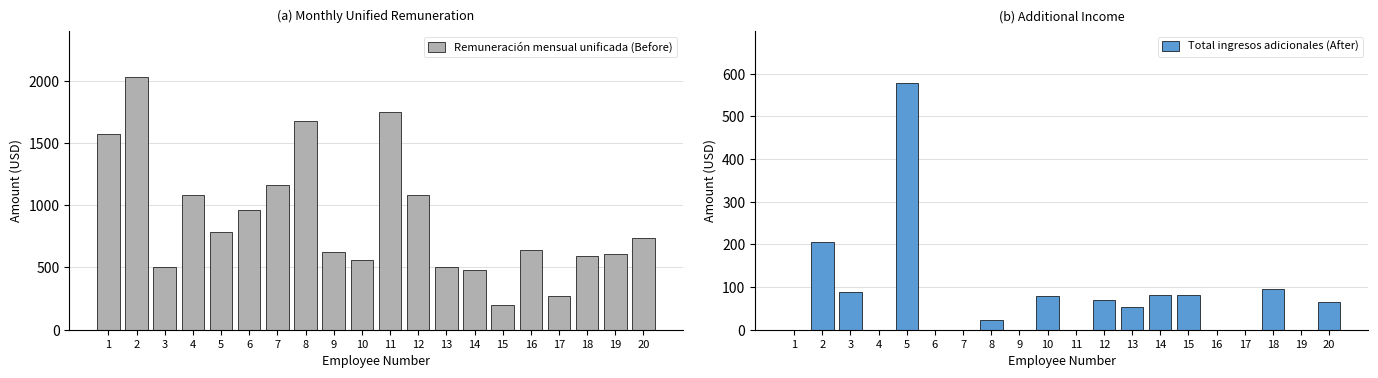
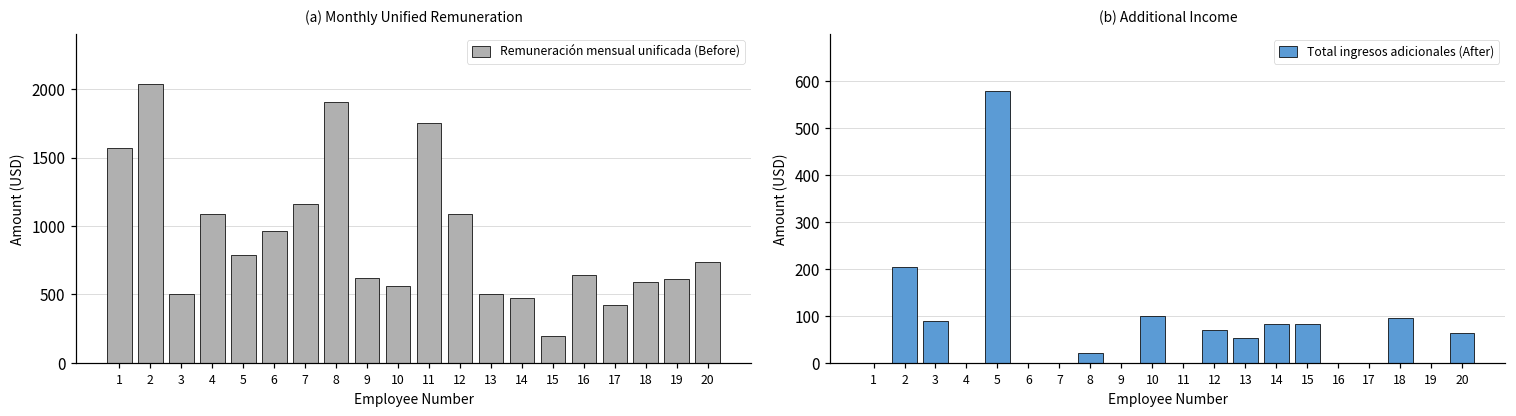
  {
    "(a) Monthly Unified Remuneration": {
      "1": 1570,
      "2": 2030,
      "3": 500,
      "4": 1090,
      "5": 790,
      "6": 970,
      "7": 1160,
-     "8": 1680,
+     "8": 1910,
      "9": 620,
      "10": 560,
      "11": 1750,
      "12": 1090,
      "13": 510,
      "14": 480,
      "15": 200,
      "16": 640,
-     "17": 270,
+     "17": 430,
      "18": 590,
      "19": 610,
      "20": 740
    },
    "(b) Additional Income": {
      "1": 0,
      "2": 200,
      "3": 90,
      "4": 0,
      "5": 580,
      "6": 0,
      "7": 0,
      "8": 20,
      "9": 0,
-     "10": 80,
+     "10": 100,
      "11": 0,
      "12": 70,
      "13": 50,
      "14": 80,
      "15": 80,
      "16": 0,
      "17": 0,
      "18": 100,
      "19": 0,
      "20": 60
    }
  }
